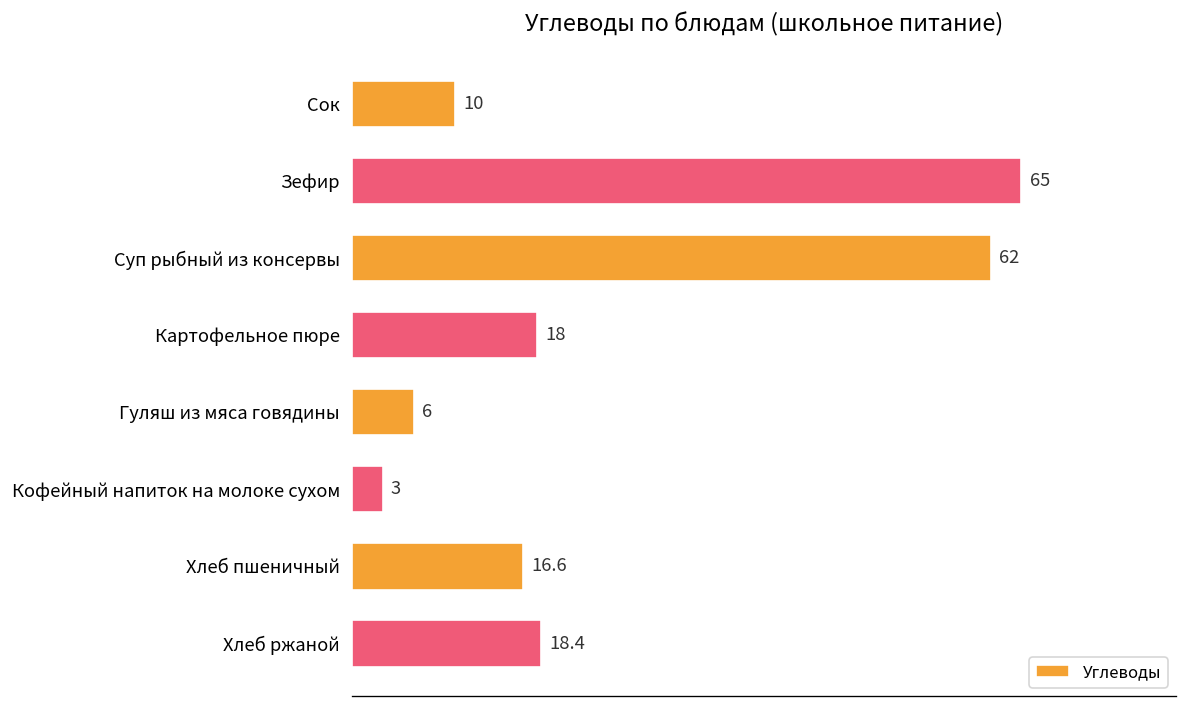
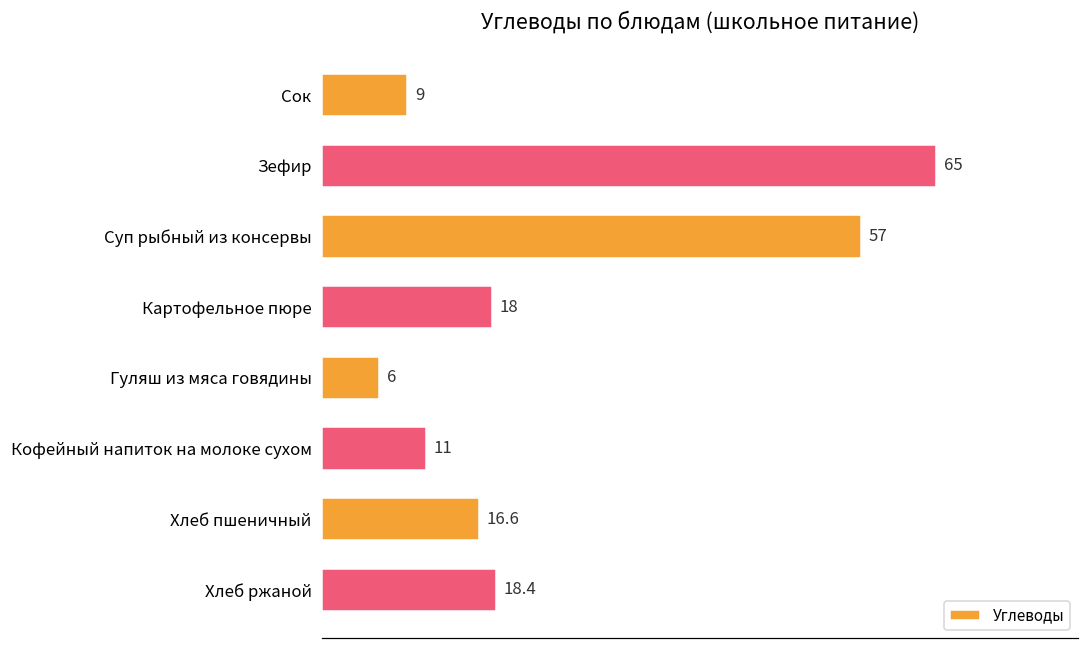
  {
-   "Сок": 10,
+   "Сок": 9,
    "Зефир": 65,
-   "Суп рыбный из консервы": 62,
+   "Суп рыбный из консервы": 57,
    "Картофельное пюре": 18,
    "Гуляш из мяса говядины": 6,
-   "Кофейный напиток на молоке сухом": 3,
+   "Кофейный напиток на молоке сухом": 11,
    "Хлеб пшеничный": 16.6,
    "Хлеб ржаной": 18.4
  }
